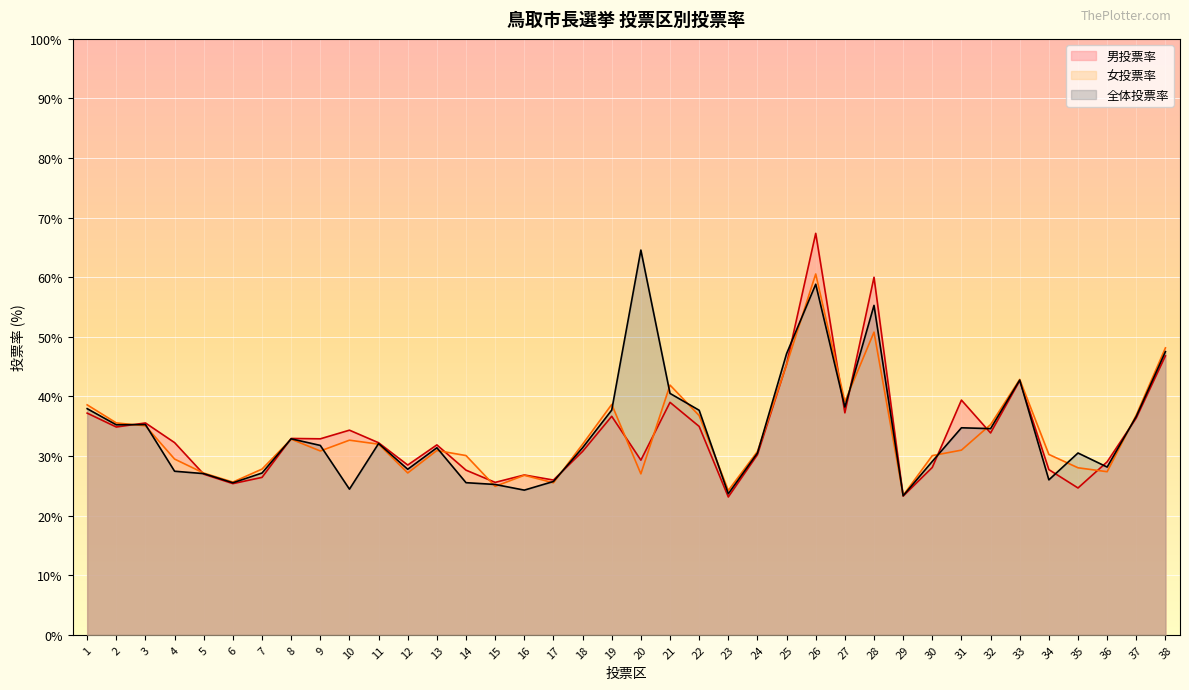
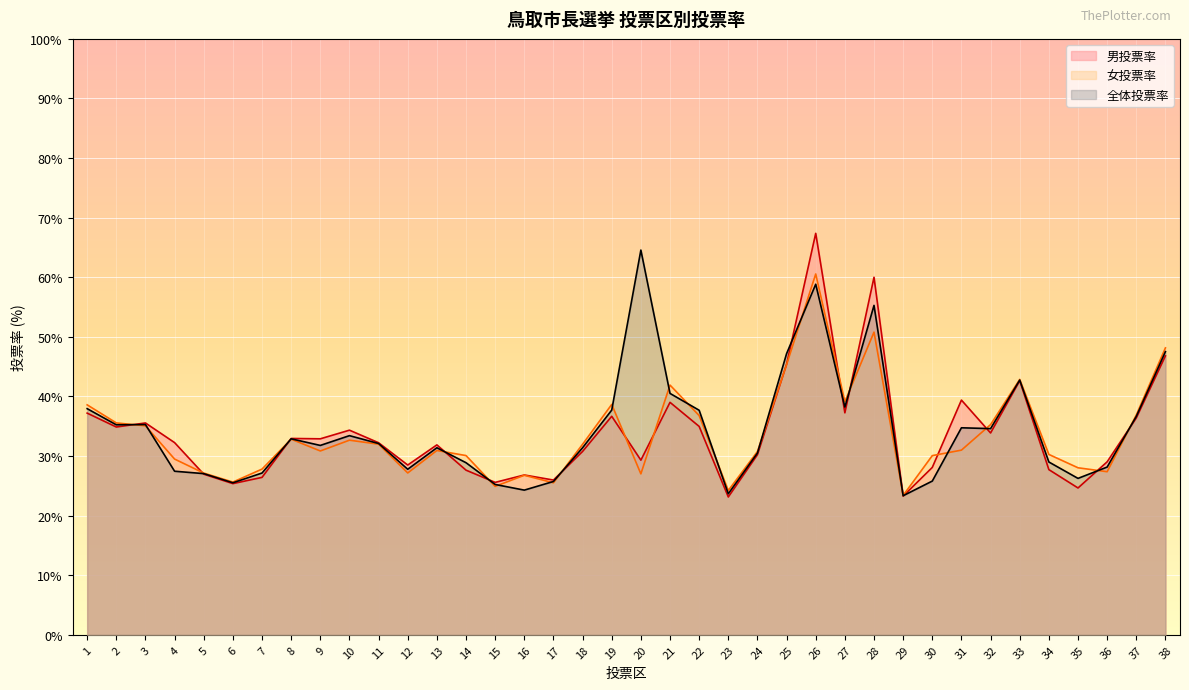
  {
    "全体投票率": {
      "1": "38%",
      "4": "27%",
      "7": "27%",
      "9": "32%",
-     "10": "24%",
+     "10": "33%",
      "12": "28%",
      "13": "31%",
-     "14": "26%",
+     "14": "29%",
      "16": "24%",
      "18": "31%",
      "19": "38%",
      "20": "65%",
      "21": "41%",
      "22": "38%",
      "23": "24%",
      "25": "47%",
      "26": "59%",
      "27": "38%",
      "28": "55%",
-     "30": "29%",
+     "30": "26%",
      "31": "35%",
      "32": "35%",
-     "34": "26%",
-     "35": "31%",
+     "34": "29%",
+     "35": "26%",
      "36": "28%",
      "38": "48%"
    }
  }
